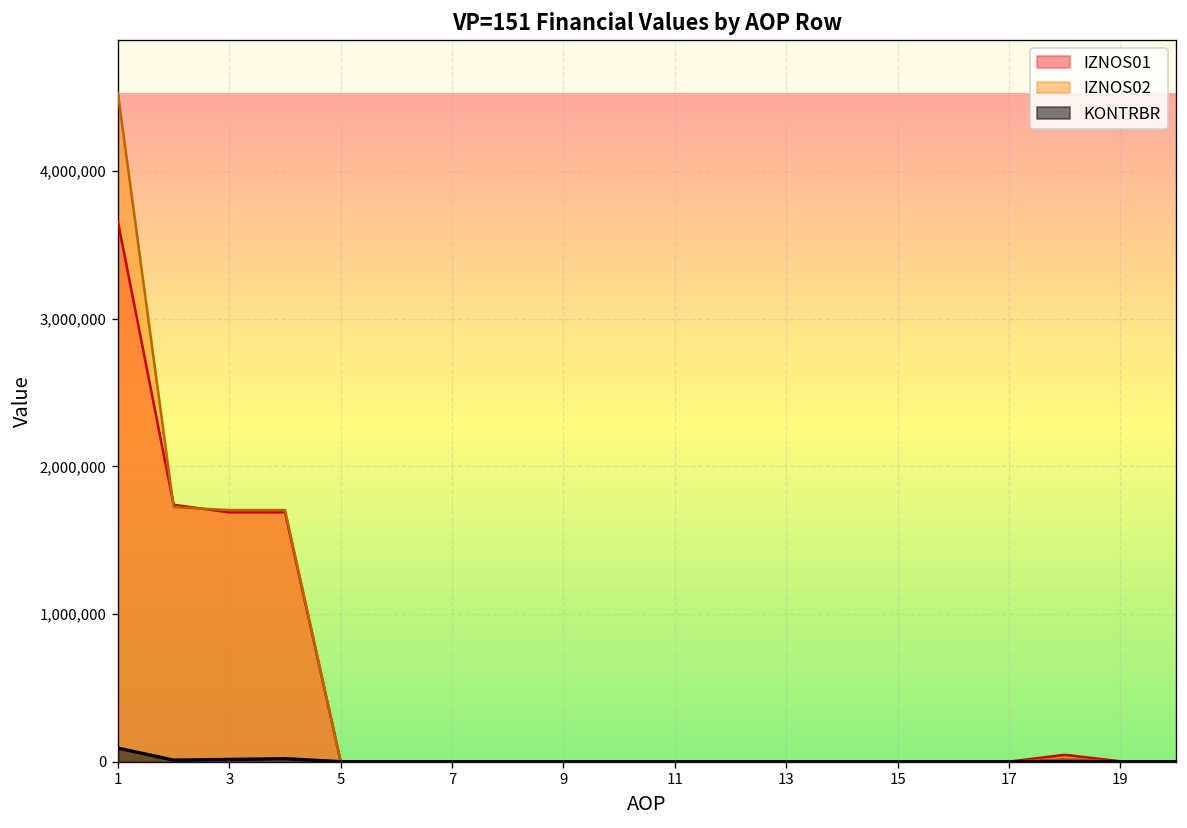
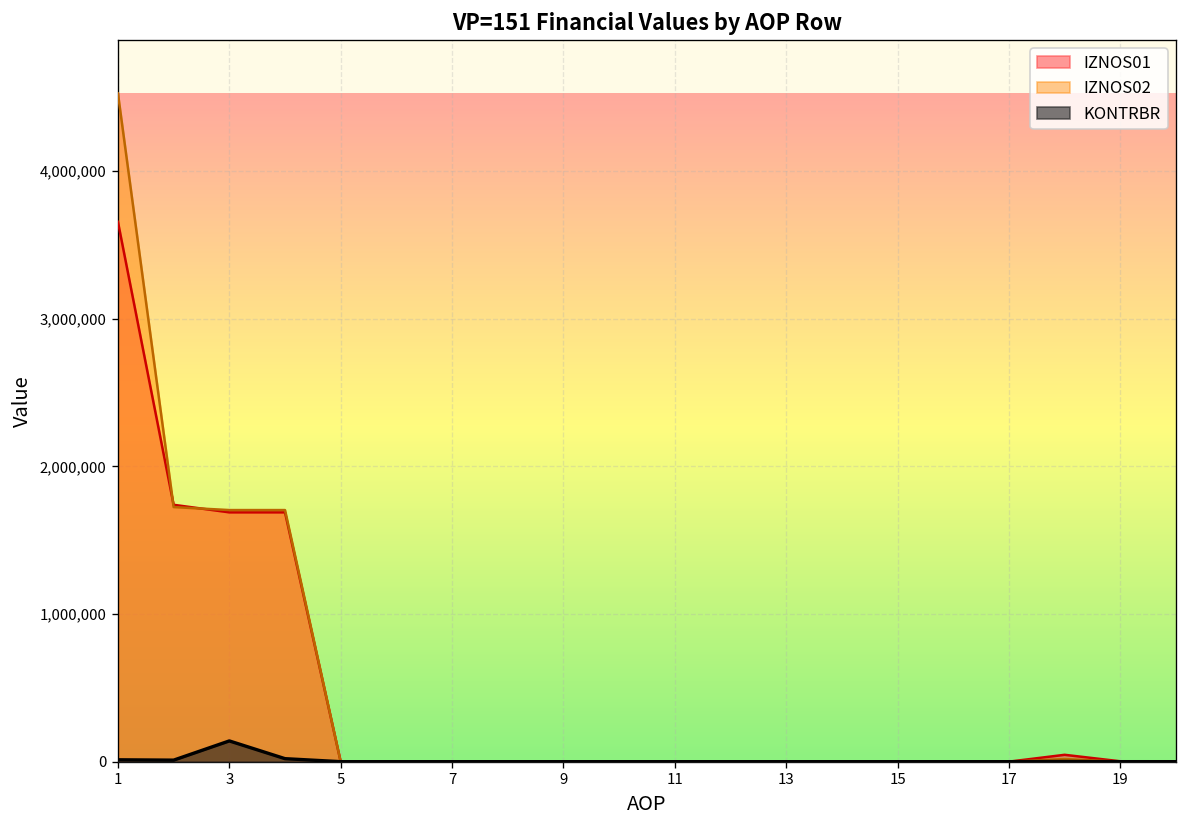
  {
    "IZNOS01": {
      "1": "3,660,000"
    },
    "IZNOS02": {
      "1": "4,530,000"
    },
    "KONTRBR": {
-     "1": "90,000",
-     "3": "20,000"
+     "1": "10,000",
+     "3": "140,000"
    }
  }
